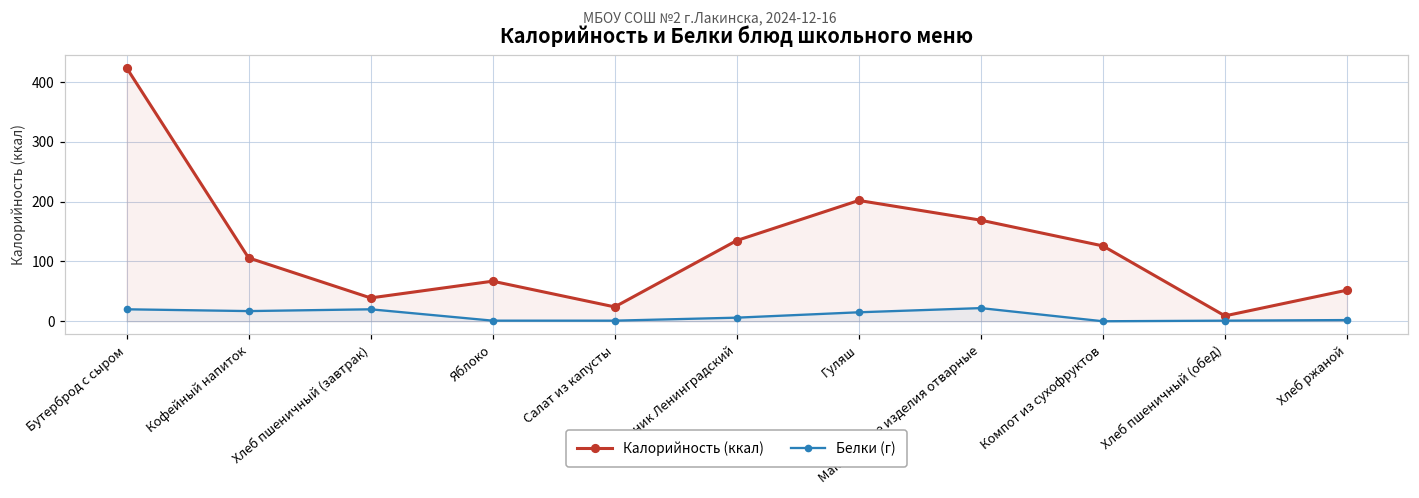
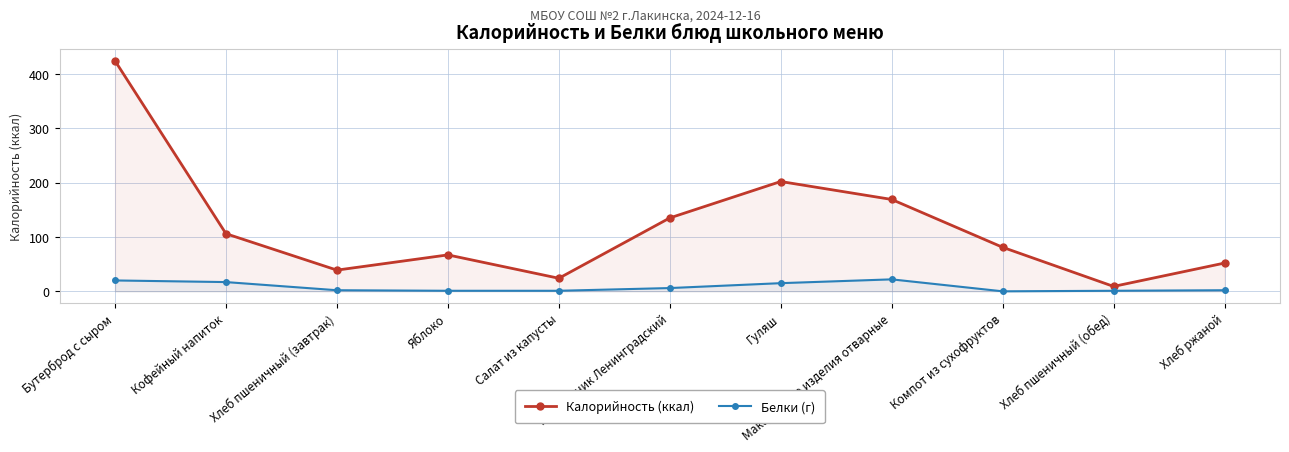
  {
    "Калорийность (ккал)": {
      "Бутерброд с сыром": 420,
      "Кофейный напиток": 110,
      "Хлеб пшеничный (завтрак)": 40,
      "Яблоко": 70,
      "Салат из капусты": 20,
      "Рассольник Ленинградский": 140,
      "Гуляш": 200,
      "Макаронные изделия отварные": 170,
-     "Компот из сухофруктов": 130,
+     "Компот из сухофруктов": 80,
      "Хлеб пшеничный (обед)": 10,
      "Хлеб ржаной": 50
    },
    "Белки (г)": {
      "Бутерброд с сыром": 20,
      "Кофейный напиток": 20,
-     "Хлеб пшеничный (завтрак)": 20,
+     "Хлеб пшеничный (завтрак)": 0,
      "Яблоко": 0,
      "Салат из капусты": 0,
      "Рассольник Ленинградский": 10,
      "Гуляш": 20,
      "Макаронные изделия отварные": 20,
      "Компот из сухофруктов": 0,
      "Хлеб пшеничный (обед)": 0,
      "Хлеб ржаной": 0
    }
  }
